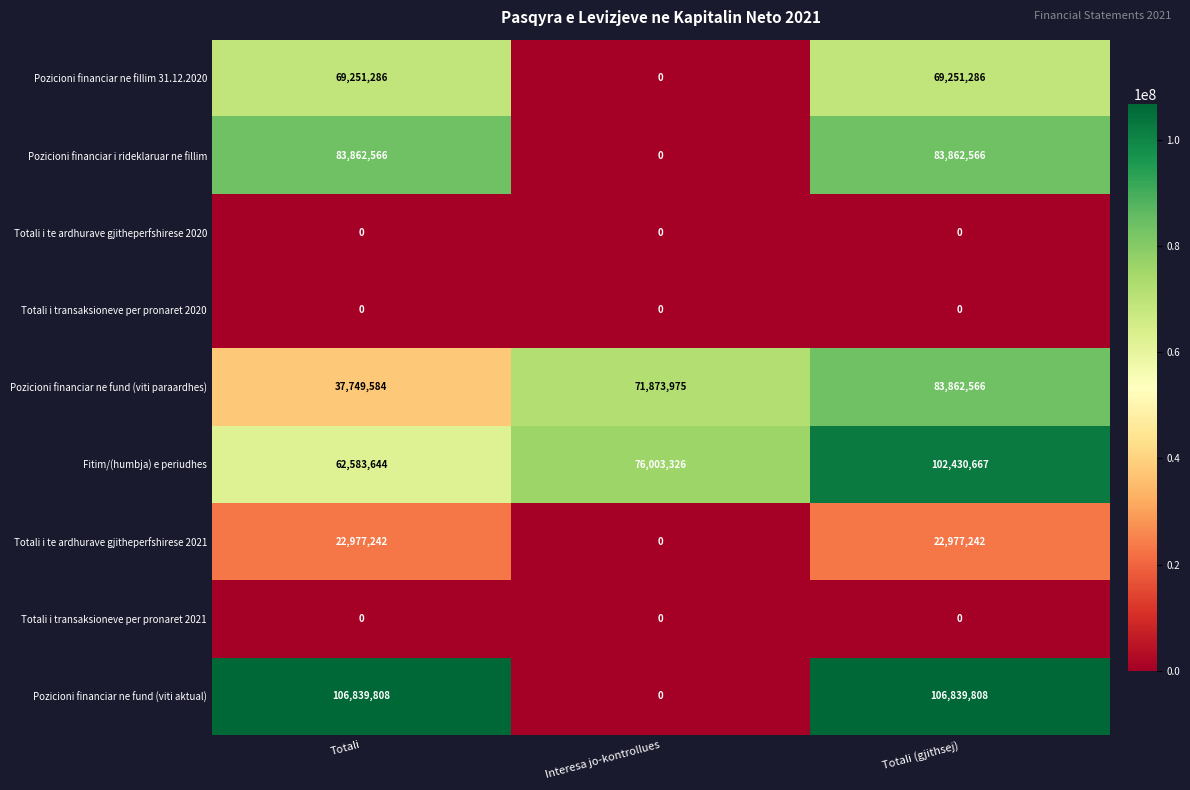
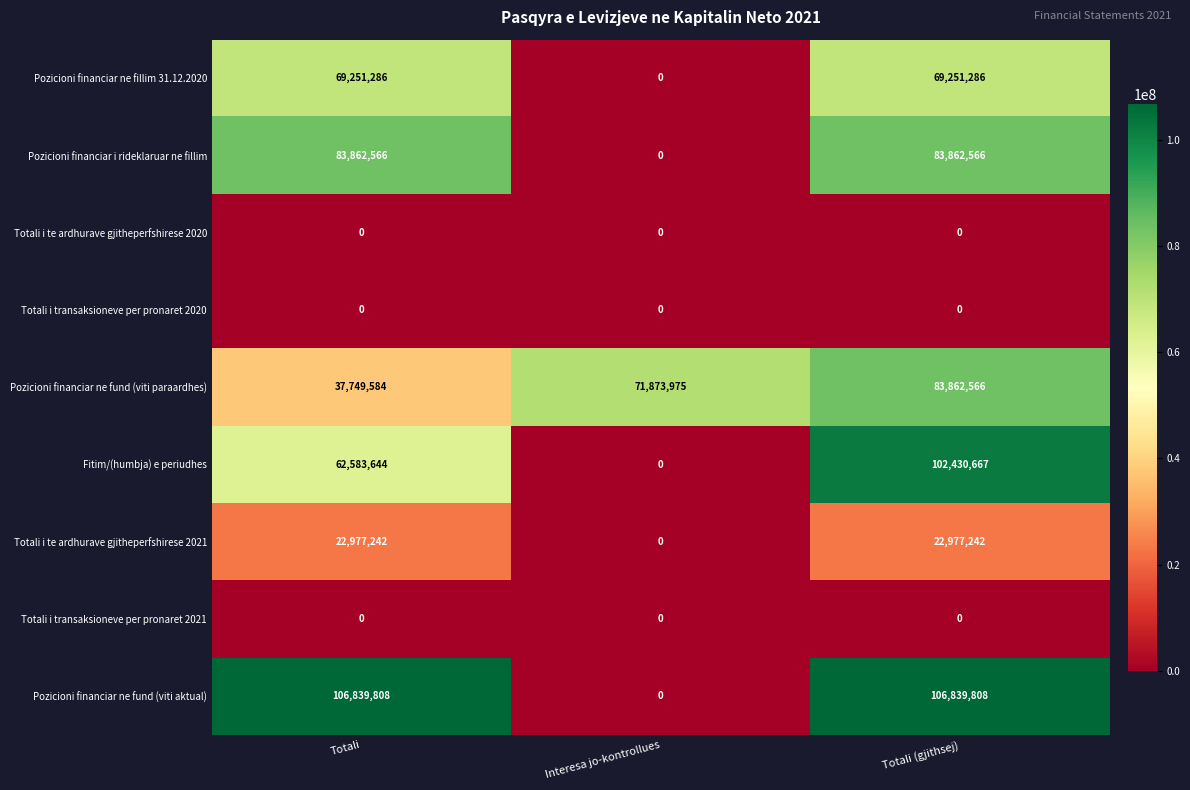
  {
    "Pozicioni financiar ne fillim 31.12.2020": {
      "Totali": "69,251,286",
      "Interesa jo-kontrollues": "0",
      "Totali (gjithsej)": "69,251,286"
    },
    "Pozicioni financiar i rideklaruar ne fillim": {
      "Totali": "83,862,566",
      "Interesa jo-kontrollues": "0",
      "Totali (gjithsej)": "83,862,566"
    },
    "Totali i te ardhurave gjitheperfshirese 2020": {
      "Totali": "0",
      "Interesa jo-kontrollues": "0",
      "Totali (gjithsej)": "0"
    },
    "Totali i transaksioneve per pronaret 2020": {
      "Totali": "0",
      "Interesa jo-kontrollues": "0",
      "Totali (gjithsej)": "0"
    },
    "Pozicioni financiar ne fund (viti paraardhes)": {
      "Totali": "37,749,584",
      "Interesa jo-kontrollues": "71,873,975",
      "Totali (gjithsej)": "83,862,566"
    },
    "Fitim/(humbja) e periudhes": {
      "Totali": "62,583,644",
-     "Interesa jo-kontrollues": "76,003,326",
+     "Interesa jo-kontrollues": "0",
      "Totali (gjithsej)": "102,430,667"
    },
    "Totali i te ardhurave gjitheperfshirese 2021": {
      "Totali": "22,977,242",
      "Interesa jo-kontrollues": "0",
      "Totali (gjithsej)": "22,977,242"
    },
    "Totali i transaksioneve per pronaret 2021": {
      "Totali": "0",
      "Interesa jo-kontrollues": "0",
      "Totali (gjithsej)": "0"
    },
    "Pozicioni financiar ne fund (viti aktual)": {
      "Totali": "106,839,808",
      "Interesa jo-kontrollues": "0",
      "Totali (gjithsej)": "106,839,808"
    }
  }
